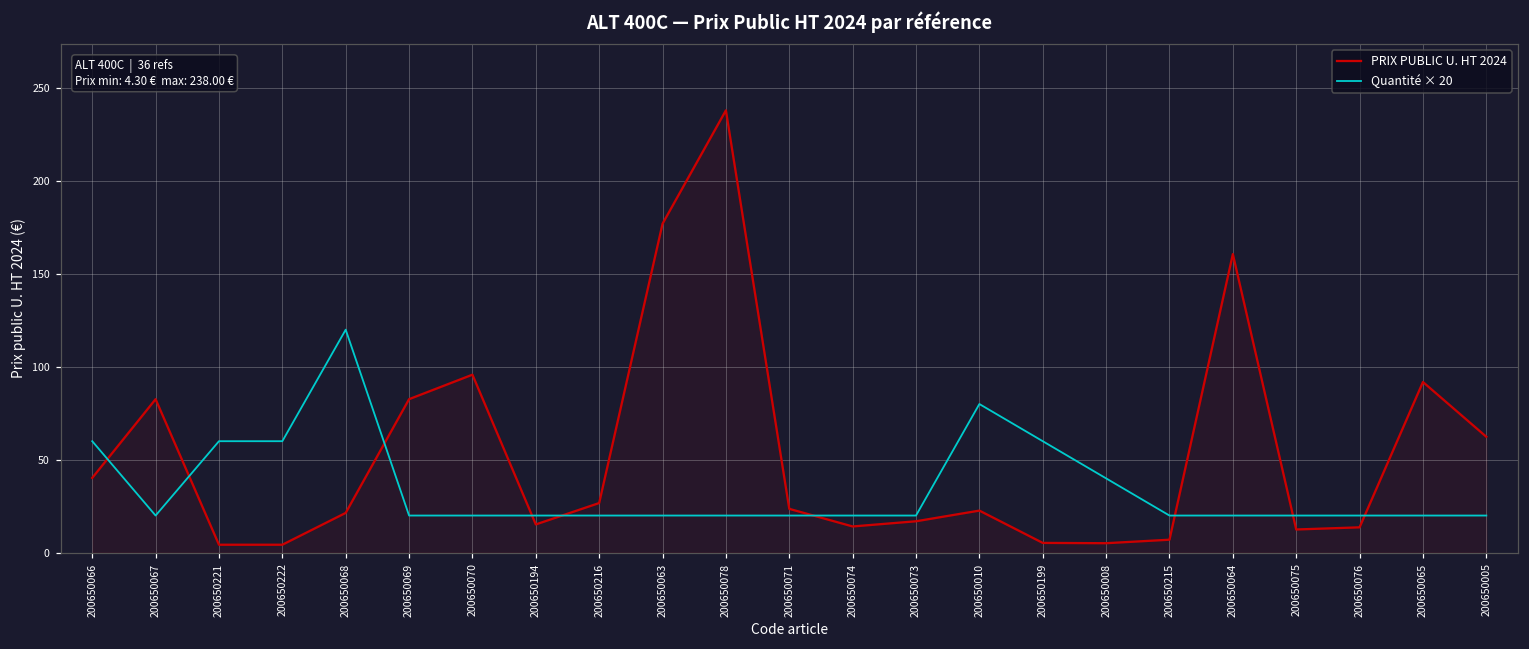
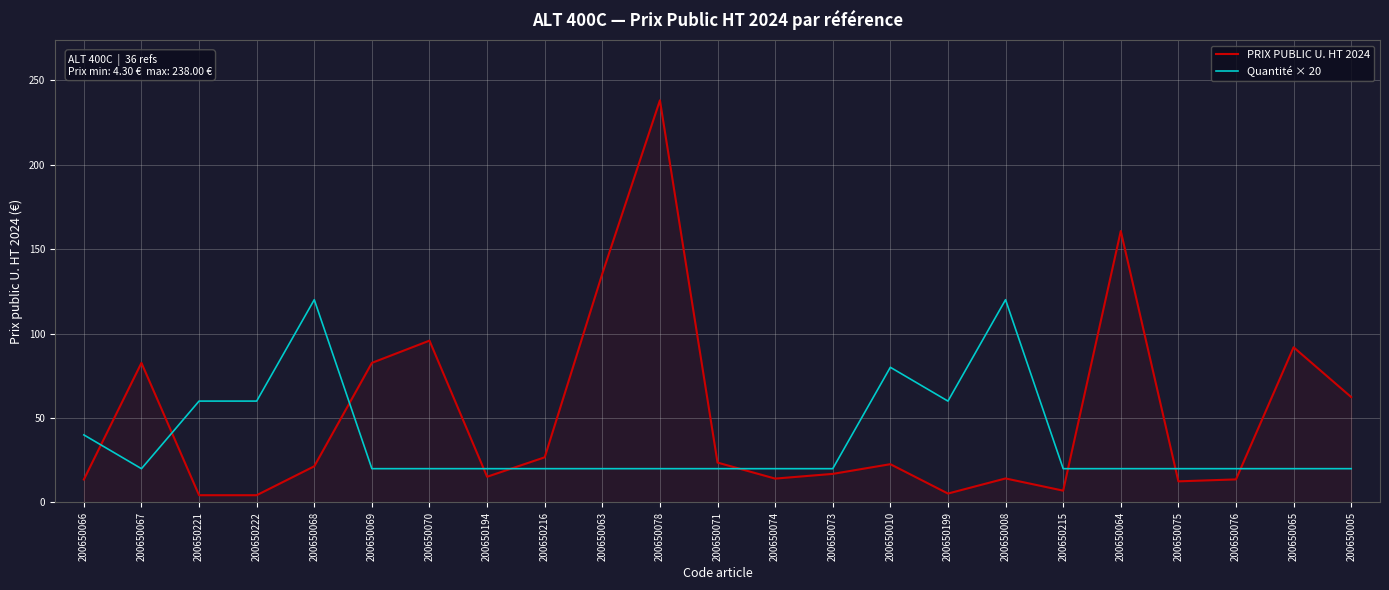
  {
    "PRIX PUBLIC U. HT 2024": {
-     "200650066": 40,
+     "200650066": 14,
      "200650067": 83,
      "200650221": 4,
      "200650222": 4,
      "200650068": 21,
      "200650069": 83,
      "200650070": 96,
      "200650194": 15,
      "200650216": 27,
-     "200650063": 177,
+     "200650063": 135,
      "200650078": 238,
      "200650071": 24,
      "200650074": 14,
      "200650073": 17,
      "200650010": 23,
      "200650199": 5,
-     "200650008": 5,
+     "200650008": 14,
      "200650215": 7,
      "200650064": 161,
      "200650075": 13,
      "200650076": 14,
      "200650065": 92,
      "200650005": 62
    },
    "Quantité × 20": {
-     "200650066": 60,
+     "200650066": 40,
      "200650067": 20,
      "200650221": 60,
      "200650222": 60,
      "200650068": 120,
      "200650069": 20,
      "200650070": 20,
      "200650194": 20,
      "200650216": 20,
      "200650063": 20,
      "200650078": 20,
      "200650071": 20,
      "200650074": 20,
      "200650073": 20,
      "200650010": 80,
      "200650199": 60,
-     "200650008": 40,
+     "200650008": 120,
      "200650215": 20,
      "200650064": 20,
      "200650075": 20,
      "200650076": 20,
      "200650065": 20,
      "200650005": 20
    }
  }
